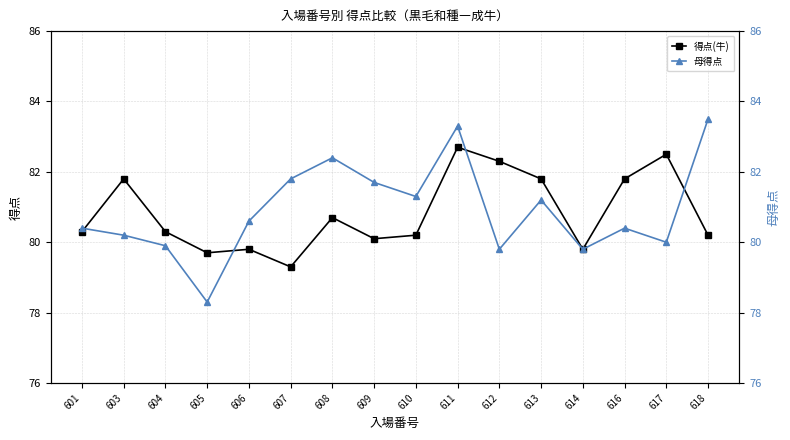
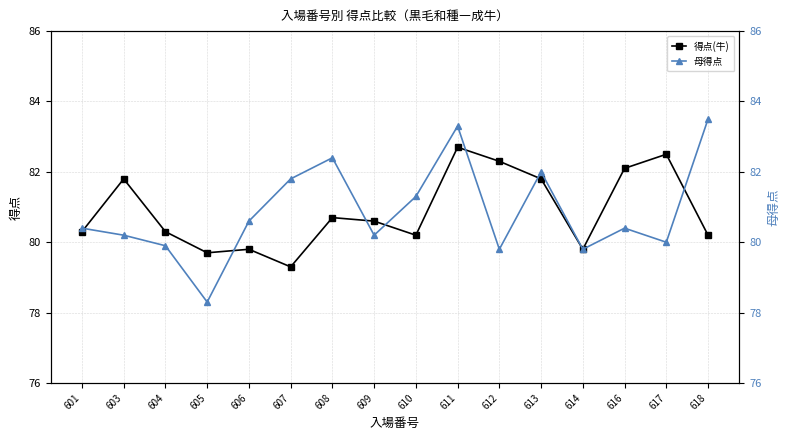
  {
    "得点(牛)": {
      "601": 80.3,
      "603": 81.8,
      "604": 80.3,
      "605": 79.7,
      "606": 79.8,
      "607": 79.3,
      "608": 80.7,
-     "609": 80.1,
+     "609": 80.6,
      "610": 80.2,
      "611": 82.7,
      "612": 82.3,
      "613": 81.8,
      "614": 79.8,
-     "616": 81.8,
+     "616": 82.1,
      "617": 82.5,
      "618": 80.2
    },
    "母得点": {
      "601": 80.4,
      "603": 80.2,
      "604": 79.9,
      "605": 78.3,
      "606": 80.6,
      "607": 81.8,
      "608": 82.4,
-     "609": 81.7,
+     "609": 80.2,
      "610": 81.3,
      "611": 83.3,
      "612": 79.8,
-     "613": 81.2,
+     "613": 82.0,
      "614": 79.8,
      "616": 80.4,
      "617": 80.0,
      "618": 83.5
    }
  }
